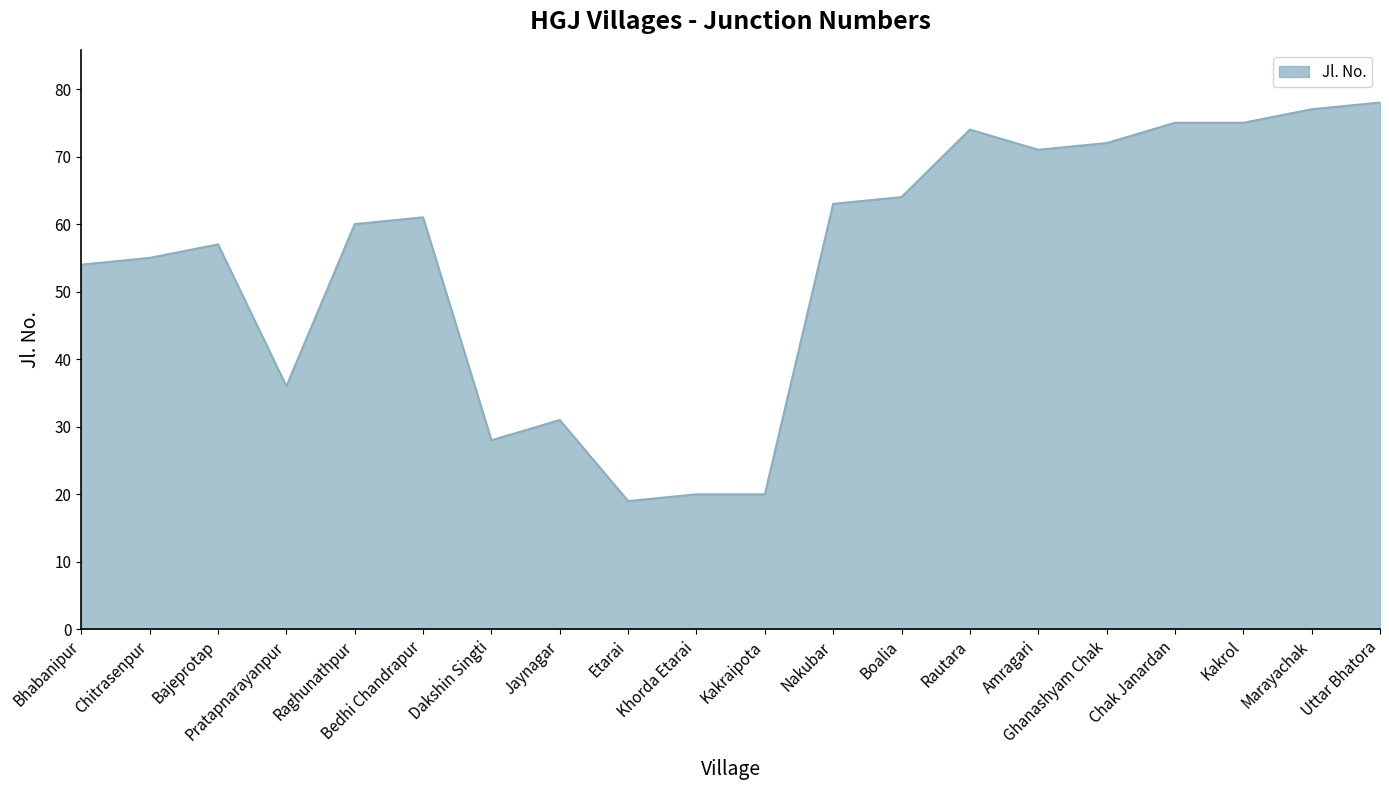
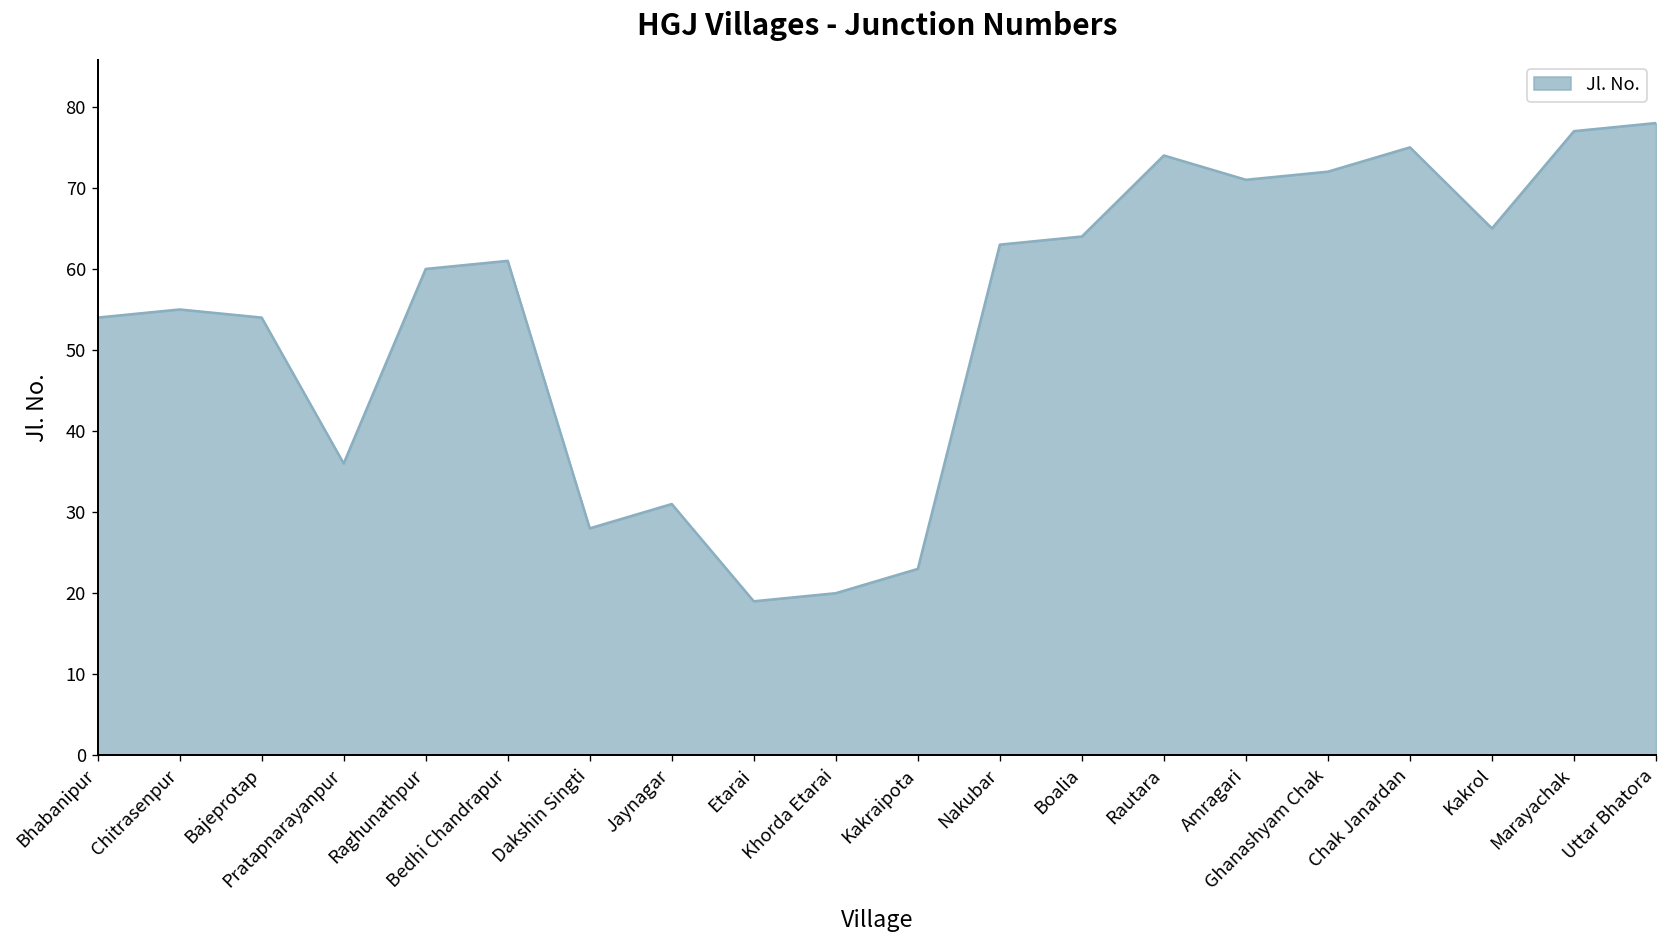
  {
    "Bhabanipur": 54,
    "Chitrasenpur": 55,
-   "Bajeprotap": 57,
+   "Bajeprotap": 54,
    "Pratapnarayanpur": 36,
    "Raghunathpur": 60,
    "Bedhi Chandrapur": 61,
    "Dakshin Singti": 28,
    "Jaynagar": 31,
    "Etarai": 19,
    "Khorda Etarai": 20,
-   "Kakraipota": 20,
+   "Kakraipota": 23,
    "Nakubar": 63,
    "Boalia": 64,
    "Rautara": 74,
    "Amragari": 71,
    "Ghanashyam Chak": 72,
    "Chak Janardan": 75,
-   "Kakrol": 75,
+   "Kakrol": 65,
    "Marayachak": 77,
    "Uttar Bhatora": 78
  }
